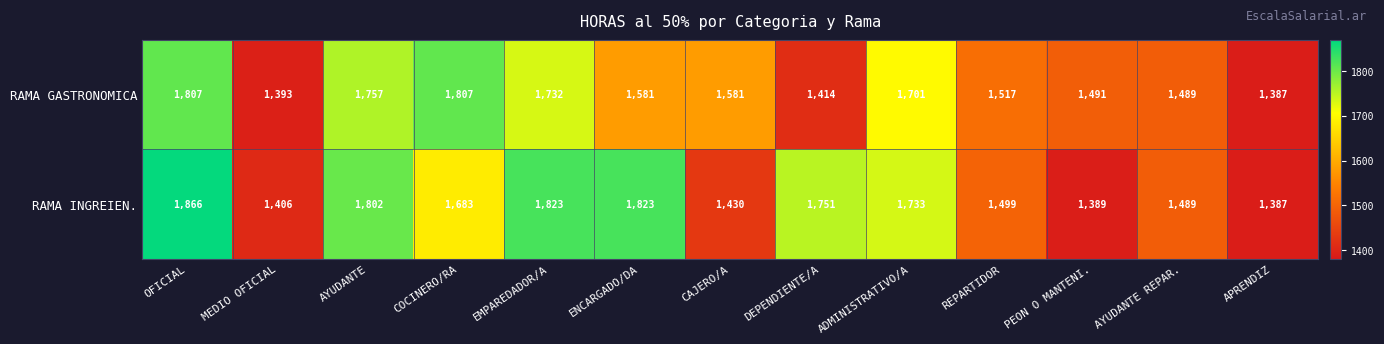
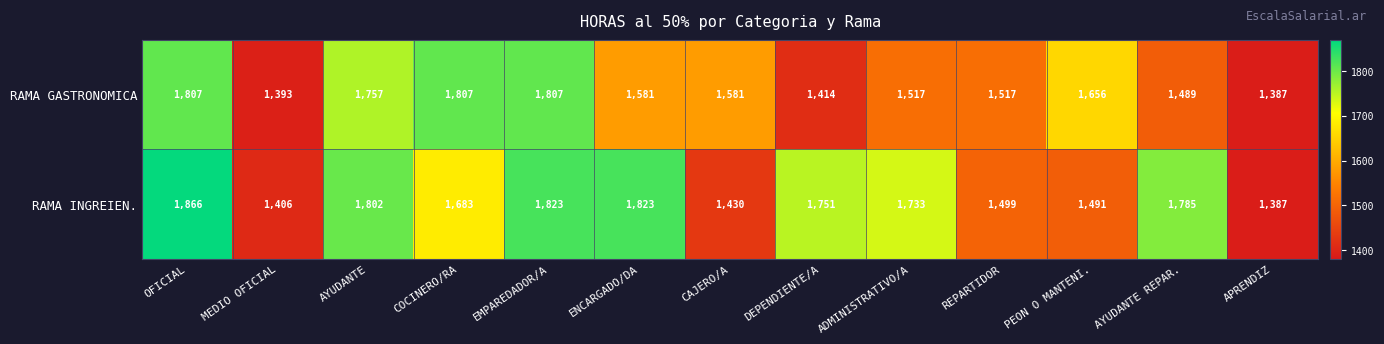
  {
    "RAMA GASTRONOMICA": {
      "OFICIAL": "1,807",
      "MEDIO OFICIAL": "1,393",
      "AYUDANTE": "1,757",
      "COCINERO/RA": "1,807",
-     "EMPAREDADOR/A": "1,732",
+     "EMPAREDADOR/A": "1,807",
      "ENCARGADO/DA": "1,581",
      "CAJERO/A": "1,581",
      "DEPENDIENTE/A": "1,414",
-     "ADMINISTRATIVO/A": "1,701",
+     "ADMINISTRATIVO/A": "1,517",
      "REPARTIDOR": "1,517",
-     "PEON O MANTENI.": "1,491",
+     "PEON O MANTENI.": "1,656",
      "AYUDANTE REPAR.": "1,489",
      "APRENDIZ": "1,387"
    },
    "RAMA INGREIEN.": {
      "OFICIAL": "1,866",
      "MEDIO OFICIAL": "1,406",
      "AYUDANTE": "1,802",
      "COCINERO/RA": "1,683",
      "EMPAREDADOR/A": "1,823",
      "ENCARGADO/DA": "1,823",
      "CAJERO/A": "1,430",
      "DEPENDIENTE/A": "1,751",
      "ADMINISTRATIVO/A": "1,733",
      "REPARTIDOR": "1,499",
-     "PEON O MANTENI.": "1,389",
-     "AYUDANTE REPAR.": "1,489",
+     "PEON O MANTENI.": "1,491",
+     "AYUDANTE REPAR.": "1,785",
      "APRENDIZ": "1,387"
    }
  }
